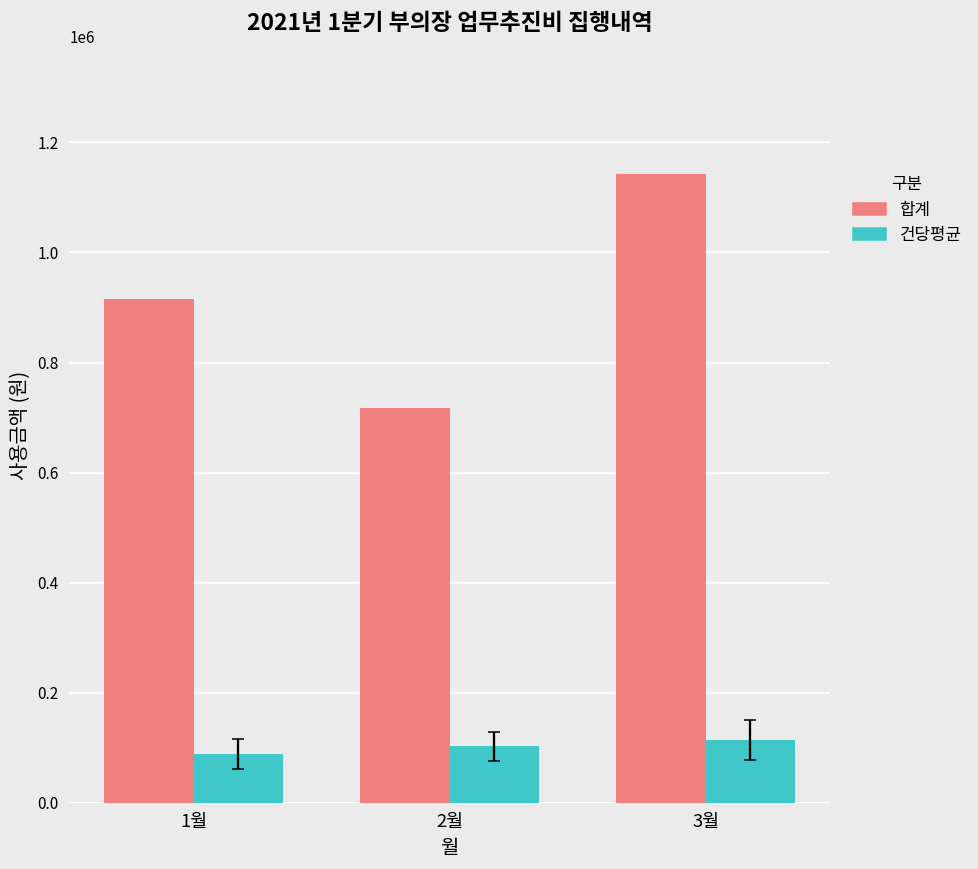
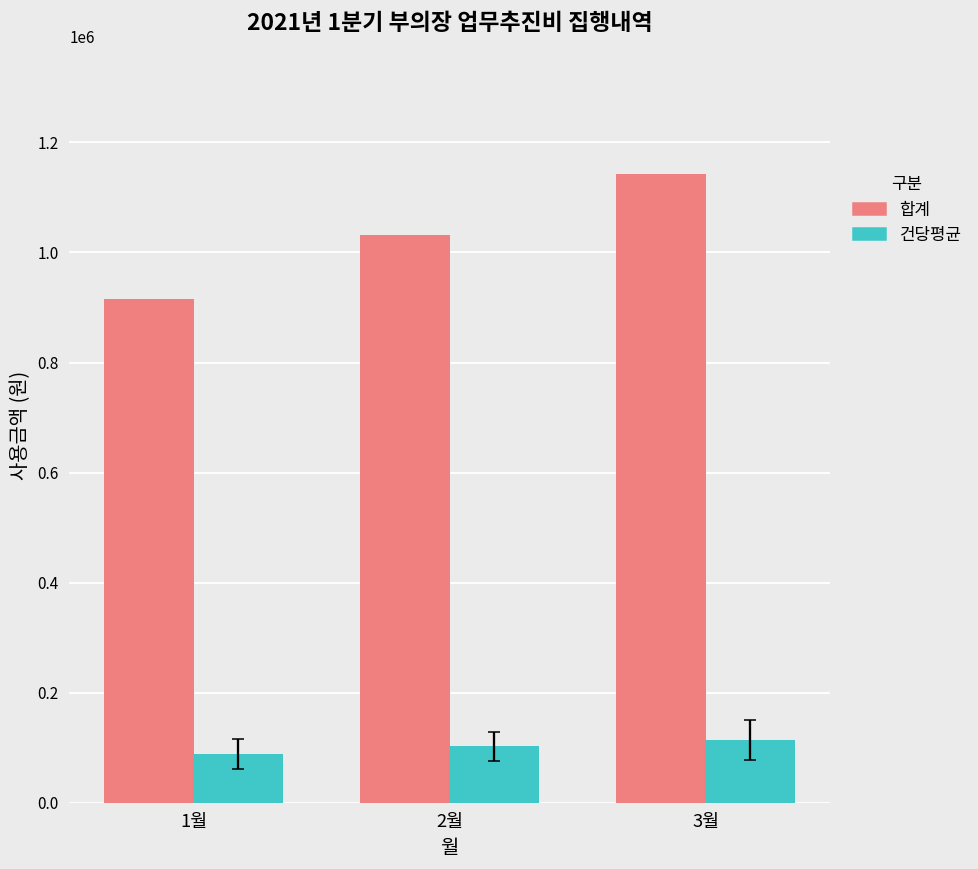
  {
    "합계": {
      "1월": 920000,
-     "2월": 720000,
+     "2월": 1030000,
      "3월": 1140000
    },
    "건당평균": {
      "1월": 90000,
      "2월": 100000,
      "3월": 110000
    }
  }
